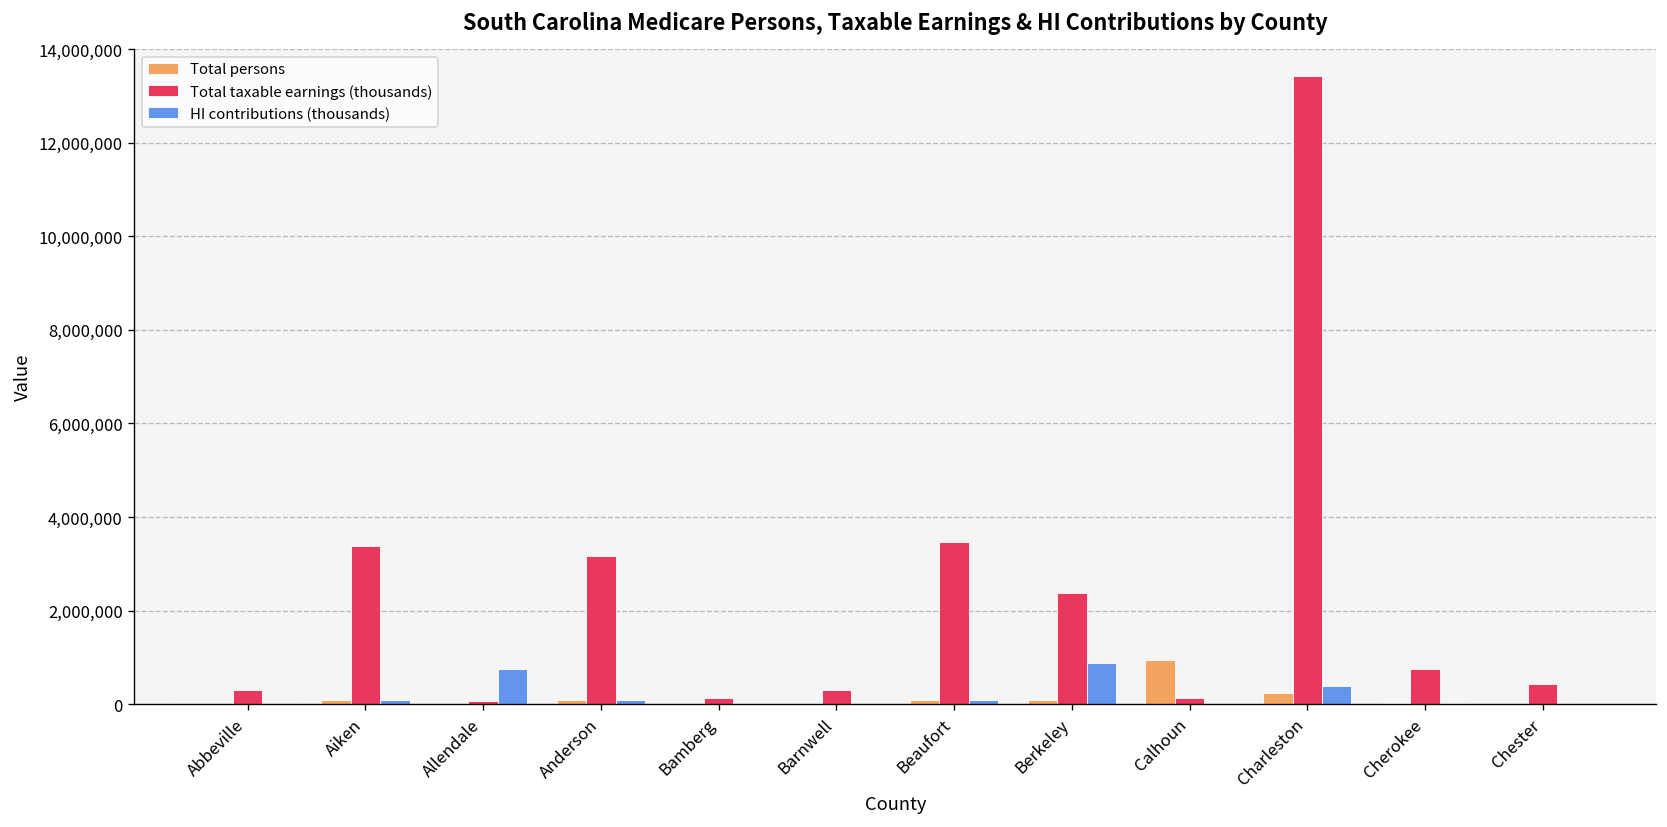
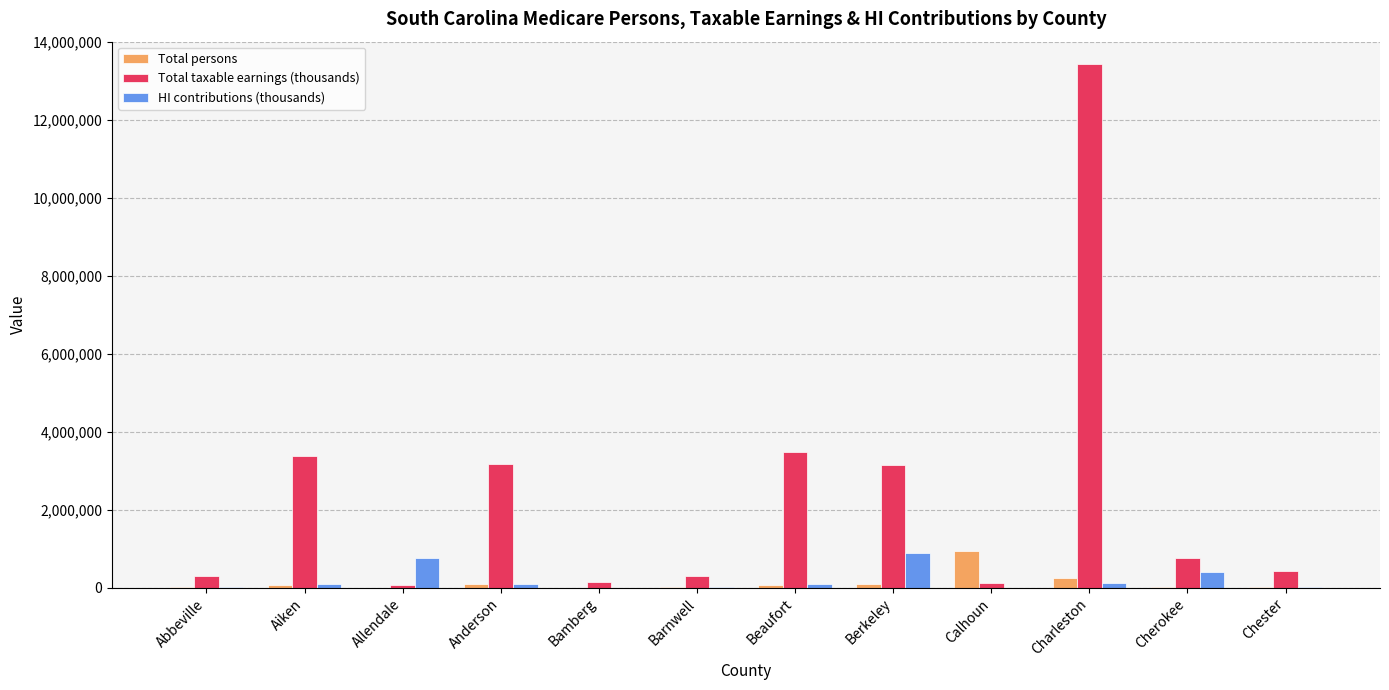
  {
    "Total persons": {
      "Aiken": "100,000",
      "Anderson": "100,000",
      "Beaufort": "100,000",
      "Berkeley": "100,000",
      "Calhoun": "900,000",
      "Charleston": "200,000"
    },
    "Total taxable earnings (thousands)": {
      "Abbeville": "300,000",
      "Aiken": "3,400,000",
      "Anderson": "3,200,000",
      "Bamberg": "100,000",
      "Barnwell": "300,000",
      "Beaufort": "3,500,000",
-     "Berkeley": "2,400,000",
+     "Berkeley": "3,100,000",
      "Calhoun": "100,000",
      "Charleston": "13,400,000",
      "Cherokee": "800,000",
      "Chester": "400,000"
    },
    "HI contributions (thousands)": {
      "Aiken": "100,000",
      "Allendale": "800,000",
      "Anderson": "100,000",
      "Beaufort": "100,000",
      "Berkeley": "900,000",
-     "Charleston": "400,000",
-     "Cherokee": "0"
+     "Charleston": "100,000",
+     "Cherokee": "400,000"
    }
  }
